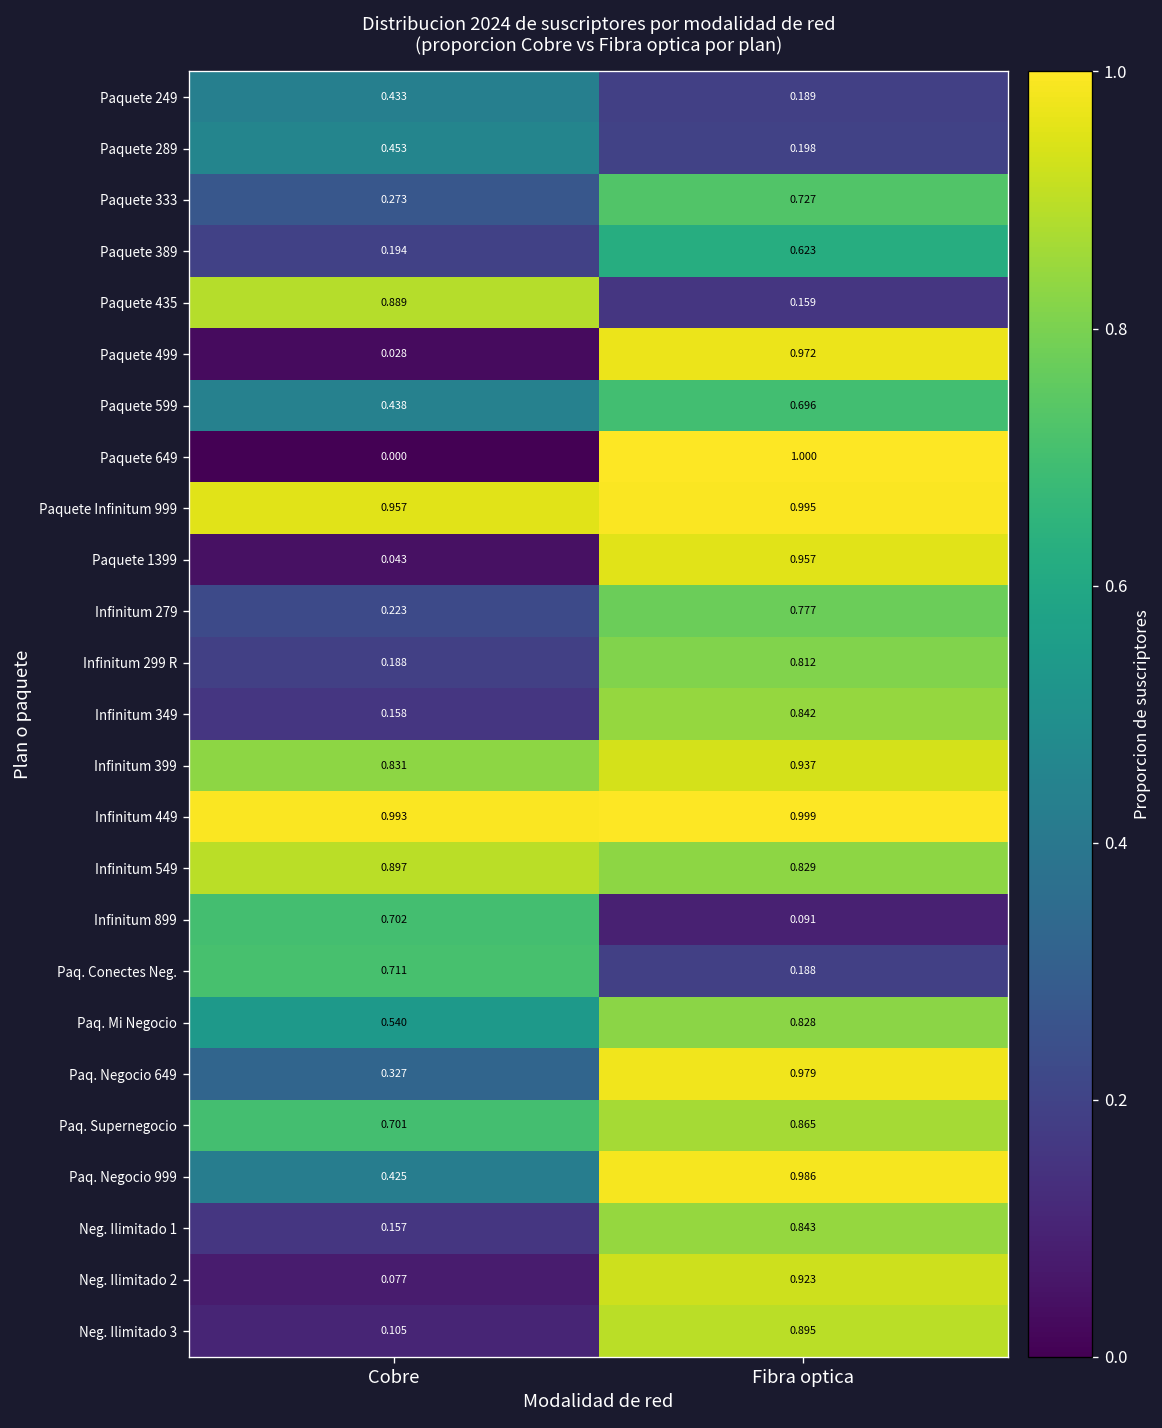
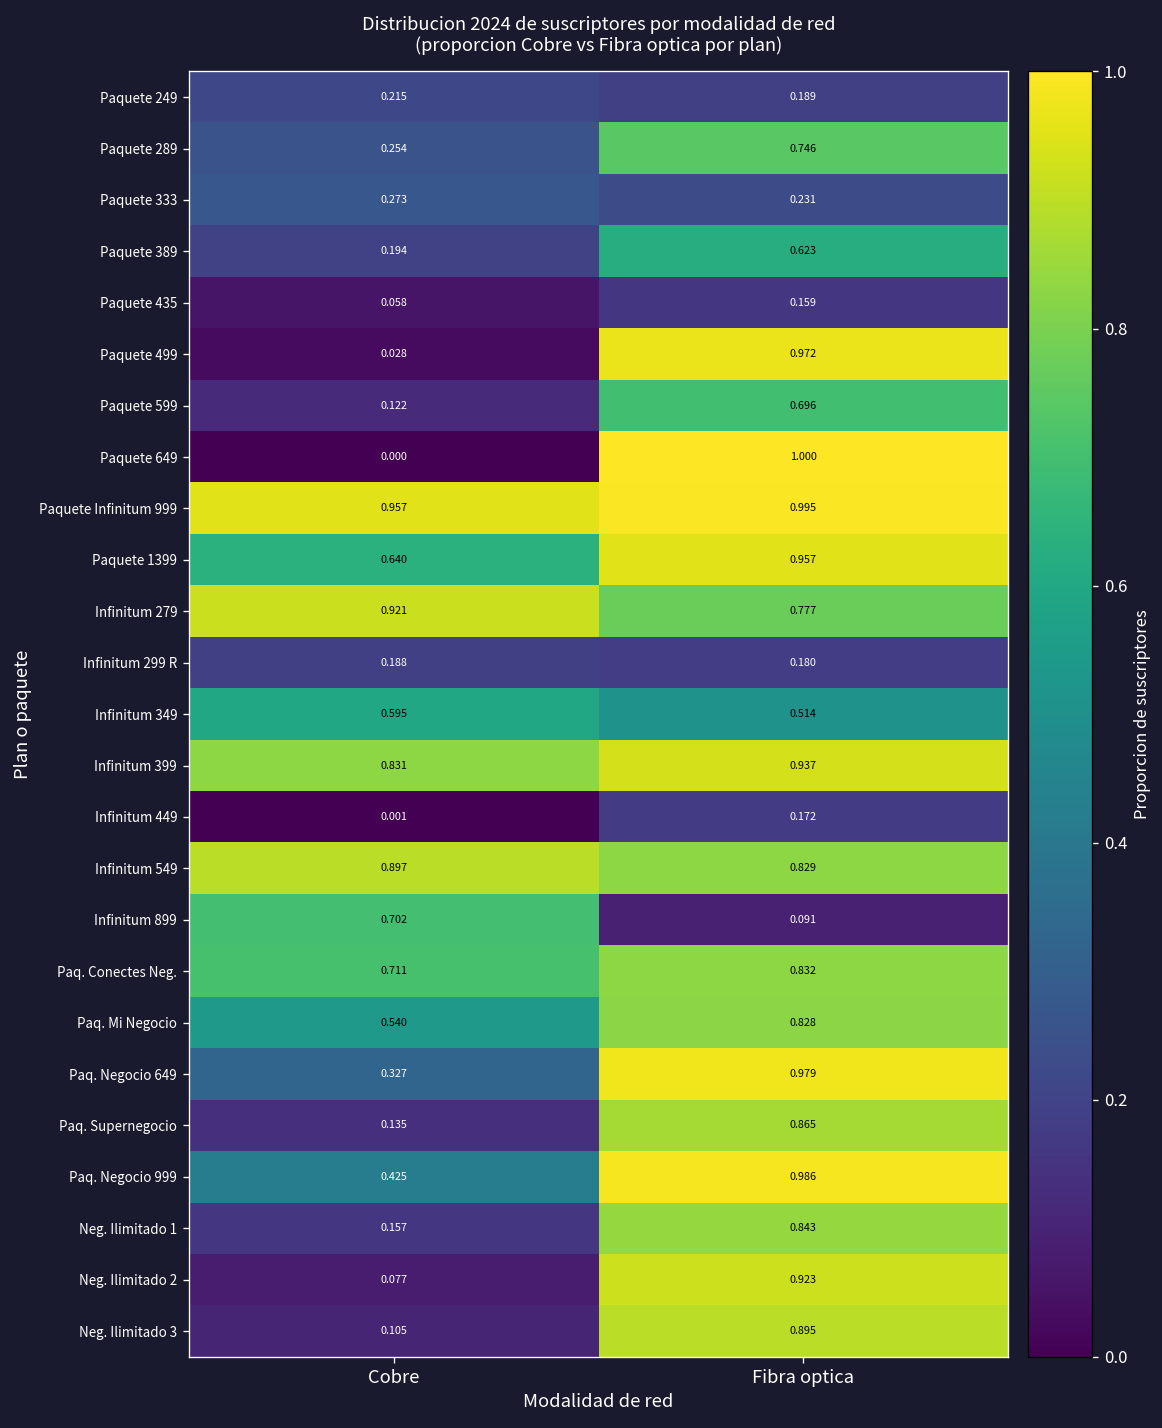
  {
    "Paquete 249": {
-     "Cobre": 0.433,
+     "Cobre": 0.215,
      "Fibra optica": 0.189
    },
    "Paquete 289": {
-     "Cobre": 0.453,
-     "Fibra optica": 0.198
+     "Cobre": 0.254,
+     "Fibra optica": 0.746
    },
    "Paquete 333": {
      "Cobre": 0.273,
-     "Fibra optica": 0.727
+     "Fibra optica": 0.231
    },
    "Paquete 389": {
      "Cobre": 0.194,
      "Fibra optica": 0.623
    },
    "Paquete 435": {
-     "Cobre": 0.889,
+     "Cobre": 0.058,
      "Fibra optica": 0.159
    },
    "Paquete 499": {
      "Cobre": 0.028,
      "Fibra optica": 0.972
    },
    "Paquete 599": {
-     "Cobre": 0.438,
+     "Cobre": 0.122,
      "Fibra optica": 0.696
    },
    "Paquete 649": {
      "Cobre": 0.000,
      "Fibra optica": 1.000
    },
    "Paquete Infinitum 999": {
      "Cobre": 0.957,
      "Fibra optica": 0.995
    },
    "Paquete 1399": {
-     "Cobre": 0.043,
+     "Cobre": 0.640,
      "Fibra optica": 0.957
    },
    "Infinitum 279": {
-     "Cobre": 0.223,
+     "Cobre": 0.921,
      "Fibra optica": 0.777
    },
    "Infinitum 299 R": {
      "Cobre": 0.188,
-     "Fibra optica": 0.812
+     "Fibra optica": 0.180
    },
    "Infinitum 349": {
-     "Cobre": 0.158,
-     "Fibra optica": 0.842
+     "Cobre": 0.595,
+     "Fibra optica": 0.514
    },
    "Infinitum 399": {
      "Cobre": 0.831,
      "Fibra optica": 0.937
    },
    "Infinitum 449": {
-     "Cobre": 0.993,
-     "Fibra optica": 0.999
+     "Cobre": 0.001,
+     "Fibra optica": 0.172
    },
    "Infinitum 549": {
      "Cobre": 0.897,
      "Fibra optica": 0.829
    },
    "Infinitum 899": {
      "Cobre": 0.702,
      "Fibra optica": 0.091
    },
    "Paq. Conectes Neg.": {
      "Cobre": 0.711,
-     "Fibra optica": 0.188
+     "Fibra optica": 0.832
    },
    "Paq. Mi Negocio": {
      "Cobre": 0.540,
      "Fibra optica": 0.828
    },
    "Paq. Negocio 649": {
      "Cobre": 0.327,
      "Fibra optica": 0.979
    },
    "Paq. Supernegocio": {
-     "Cobre": 0.701,
+     "Cobre": 0.135,
      "Fibra optica": 0.865
    },
    "Paq. Negocio 999": {
      "Cobre": 0.425,
      "Fibra optica": 0.986
    },
    "Neg. Ilimitado 1": {
      "Cobre": 0.157,
      "Fibra optica": 0.843
    },
    "Neg. Ilimitado 2": {
      "Cobre": 0.077,
      "Fibra optica": 0.923
    },
    "Neg. Ilimitado 3": {
      "Cobre": 0.105,
      "Fibra optica": 0.895
    }
  }
